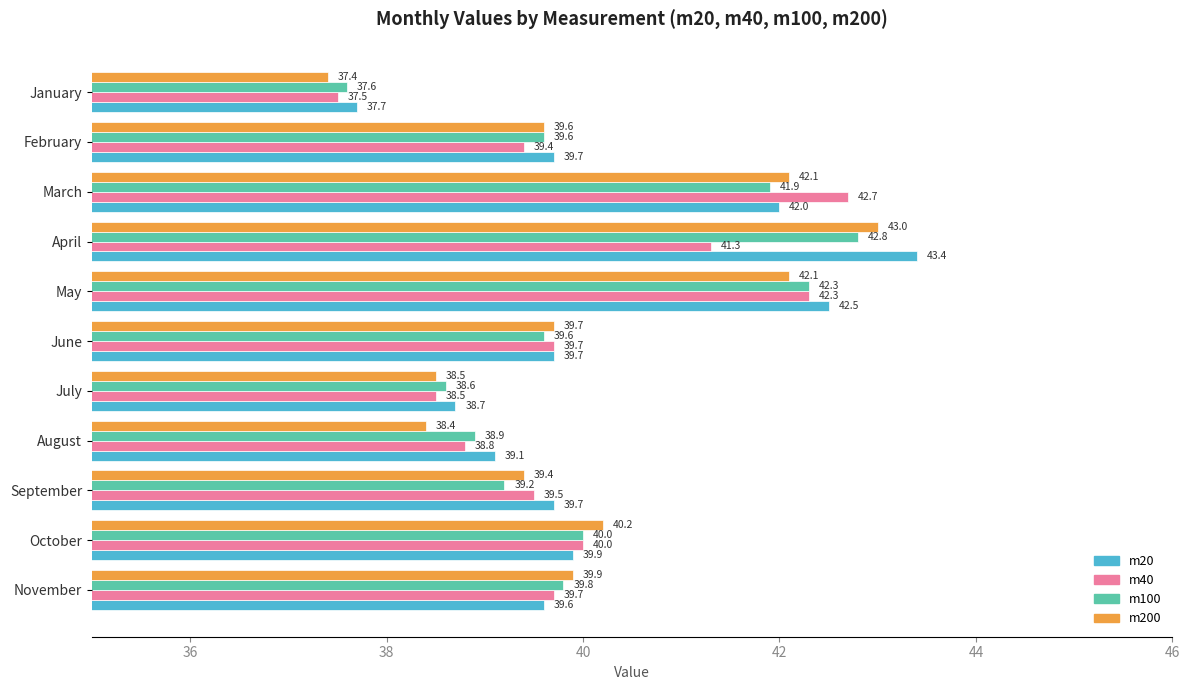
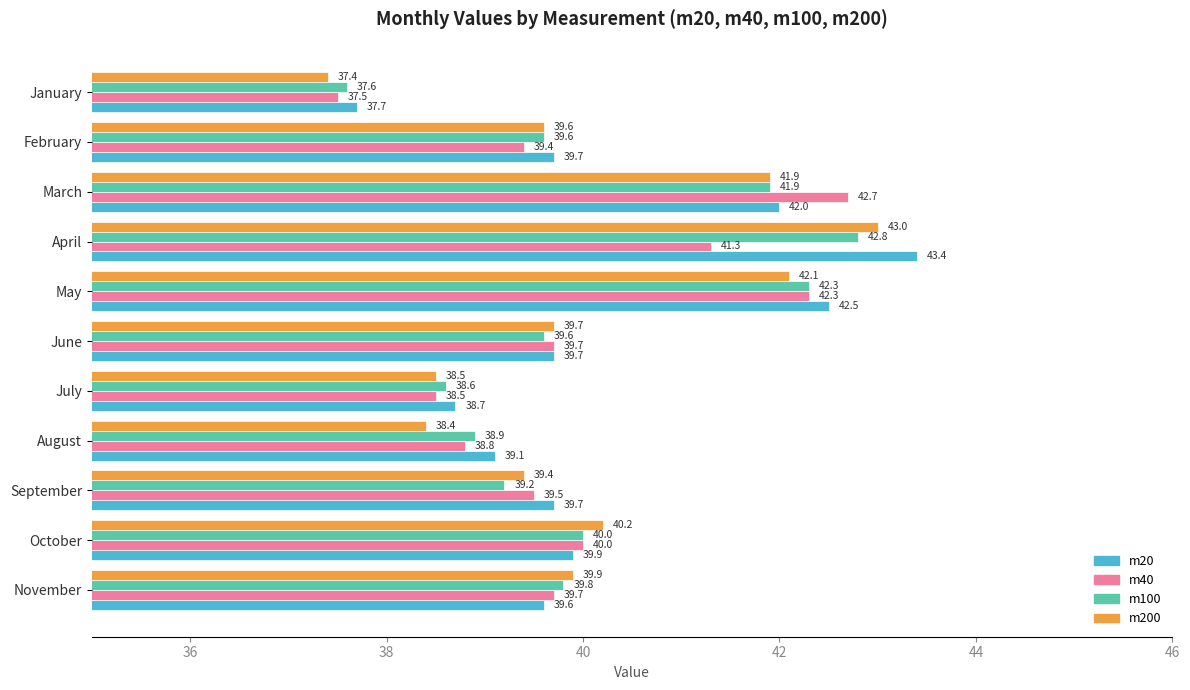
  {
    "m40": {
      "January": 37.5,
      "February": 39.4,
      "March": 42.7,
      "April": 41.3,
      "May": 42.3,
      "June": 39.7,
      "July": 38.5,
      "August": 38.8,
      "September": 39.5,
      "October": 40.0,
      "November": 39.7
    },
    "m200": {
      "January": 37.4,
      "February": 39.6,
-     "March": 42.1,
+     "March": 41.9,
      "April": 43.0,
      "May": 42.1,
      "June": 39.7,
      "July": 38.5,
      "August": 38.4,
      "September": 39.4,
      "October": 40.2,
      "November": 39.9
    }
  }
